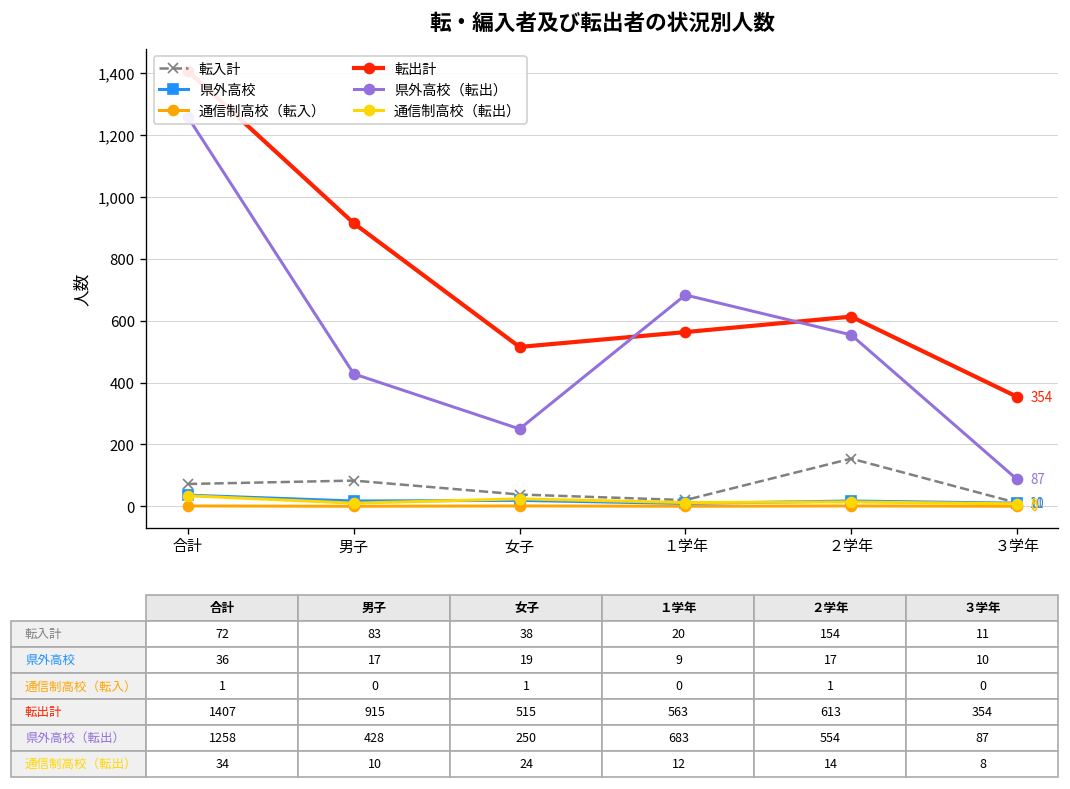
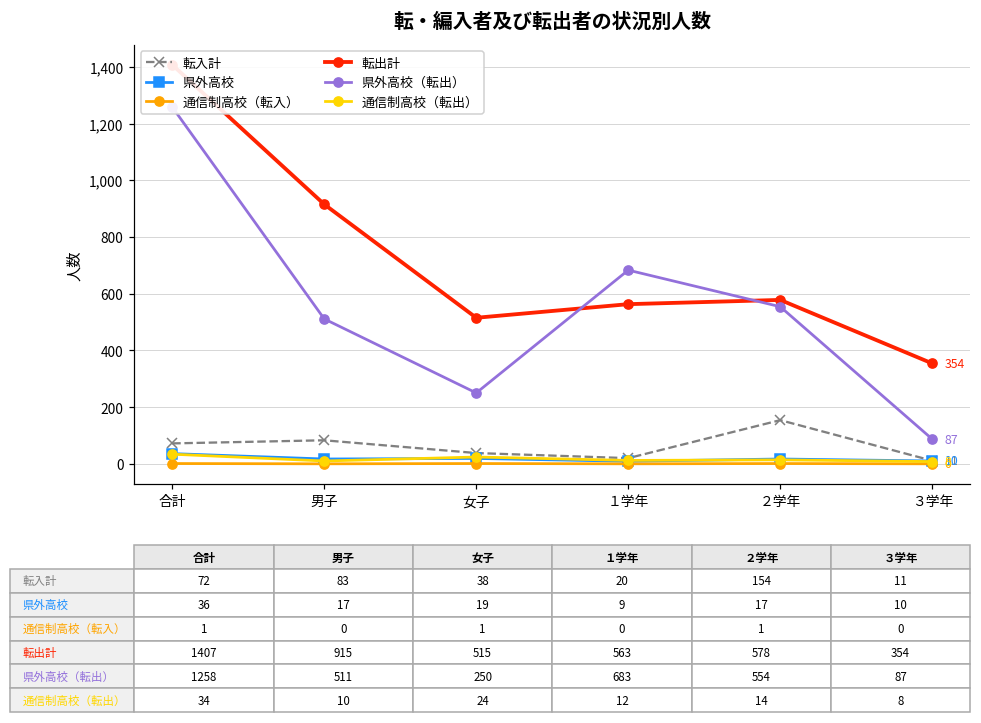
  {
    "転入計": {
      "合計": 70,
      "男子": 80,
      "女子": 40,
      "２学年": 150
    },
    "転出計": {
-     "２学年": 613,
+     "２学年": 578,
      "３学年": 354
    },
    "県外高校（転出）": {
-     "男子": 428,
+     "男子": 511,
      "３学年": 87
    }
  }
